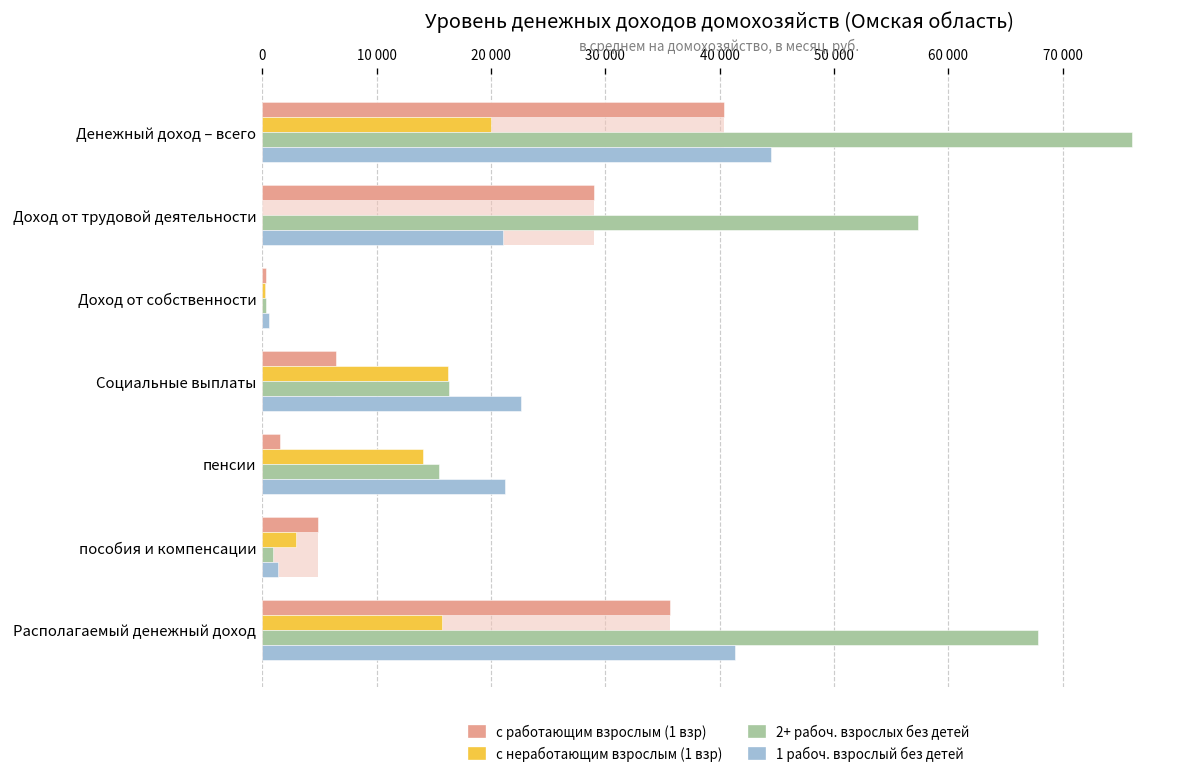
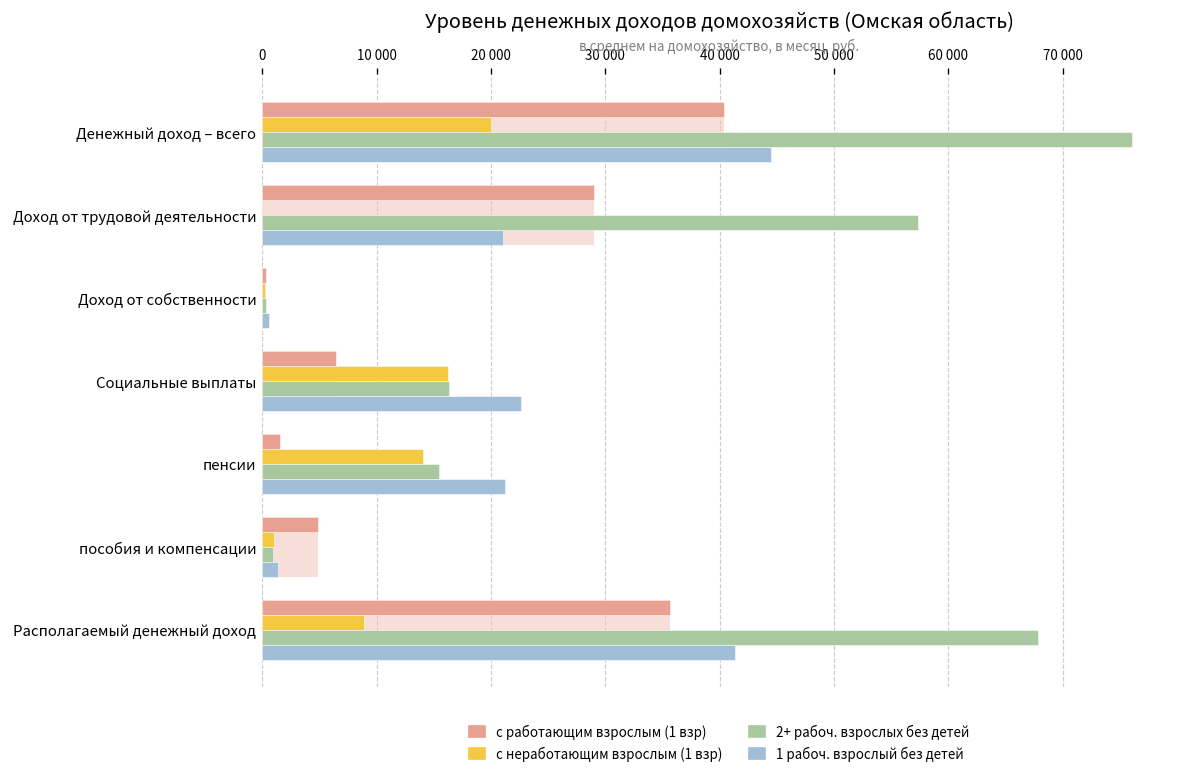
  {
    "с неработающим взрослым (1 взр)": {
      "Доход от собственности": 0,
      "Социальные выплаты": 16000,
      "пенсии": 14000,
-     "пособия и компенсации": 3000,
-     "Располагаемый денежный доход": 16000
+     "пособия и компенсации": 1000,
+     "Располагаемый денежный доход": 9000
    }
  }
